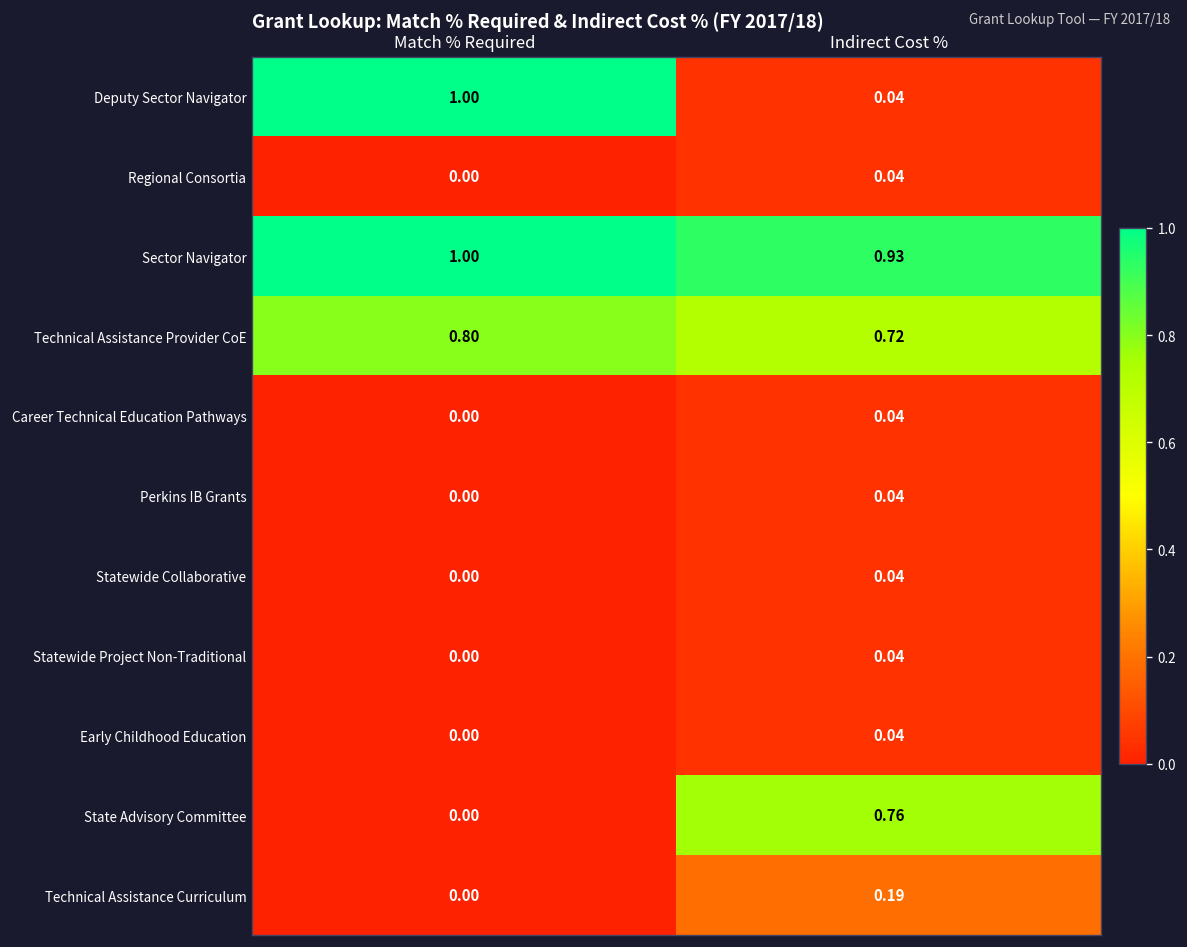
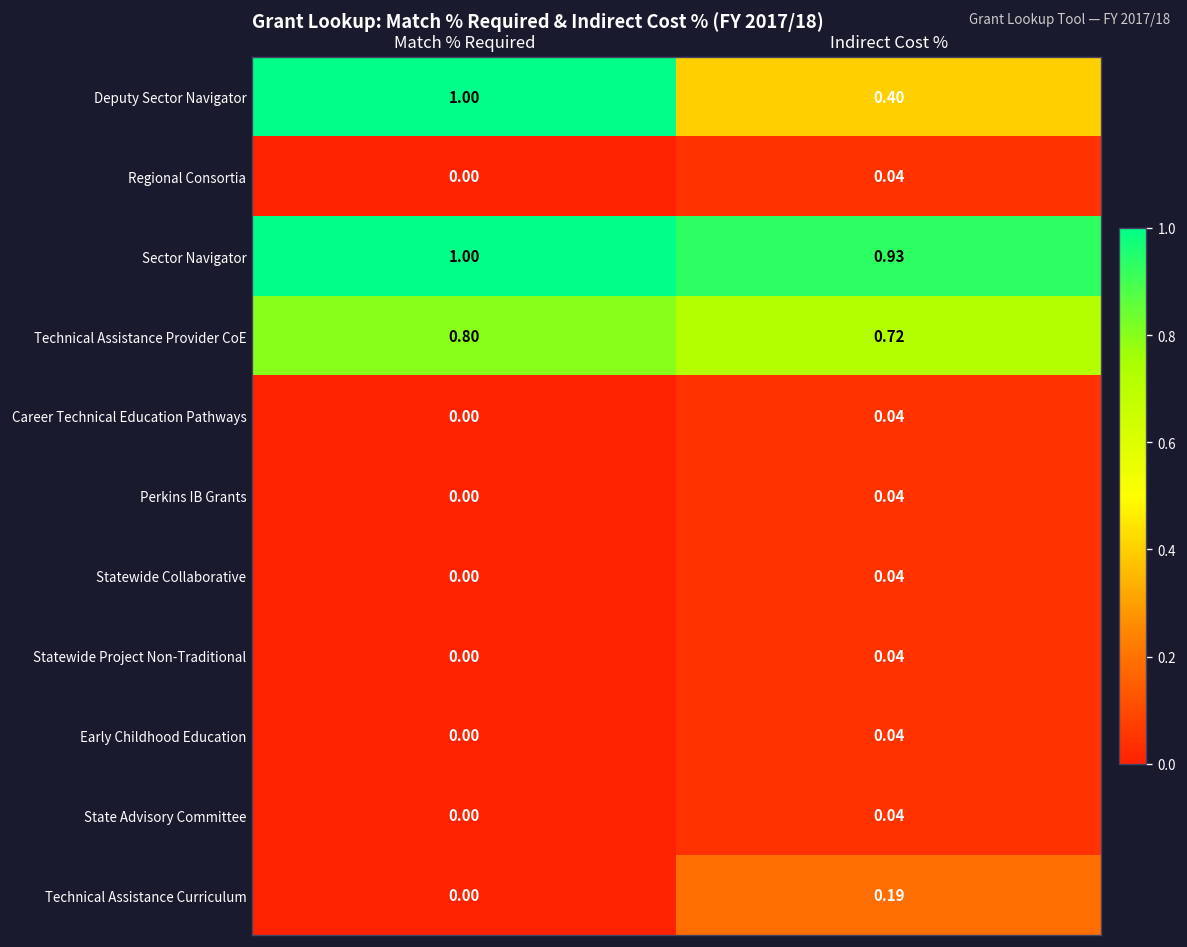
  {
    "Deputy Sector Navigator": {
      "Match % Required": 1.00,
-     "Indirect Cost %": 0.04
+     "Indirect Cost %": 0.40
    },
    "Regional Consortia": {
      "Match % Required": 0.00,
      "Indirect Cost %": 0.04
    },
    "Sector Navigator": {
      "Match % Required": 1.00,
      "Indirect Cost %": 0.93
    },
    "Technical Assistance Provider CoE": {
      "Match % Required": 0.80,
      "Indirect Cost %": 0.72
    },
    "Career Technical Education Pathways": {
      "Match % Required": 0.00,
      "Indirect Cost %": 0.04
    },
    "Perkins IB Grants": {
      "Match % Required": 0.00,
      "Indirect Cost %": 0.04
    },
    "Statewide Collaborative": {
      "Match % Required": 0.00,
      "Indirect Cost %": 0.04
    },
    "Statewide Project Non-Traditional": {
      "Match % Required": 0.00,
      "Indirect Cost %": 0.04
    },
    "Early Childhood Education": {
      "Match % Required": 0.00,
      "Indirect Cost %": 0.04
    },
    "State Advisory Committee": {
      "Match % Required": 0.00,
-     "Indirect Cost %": 0.76
+     "Indirect Cost %": 0.04
    },
    "Technical Assistance Curriculum": {
      "Match % Required": 0.00,
      "Indirect Cost %": 0.19
    }
  }
